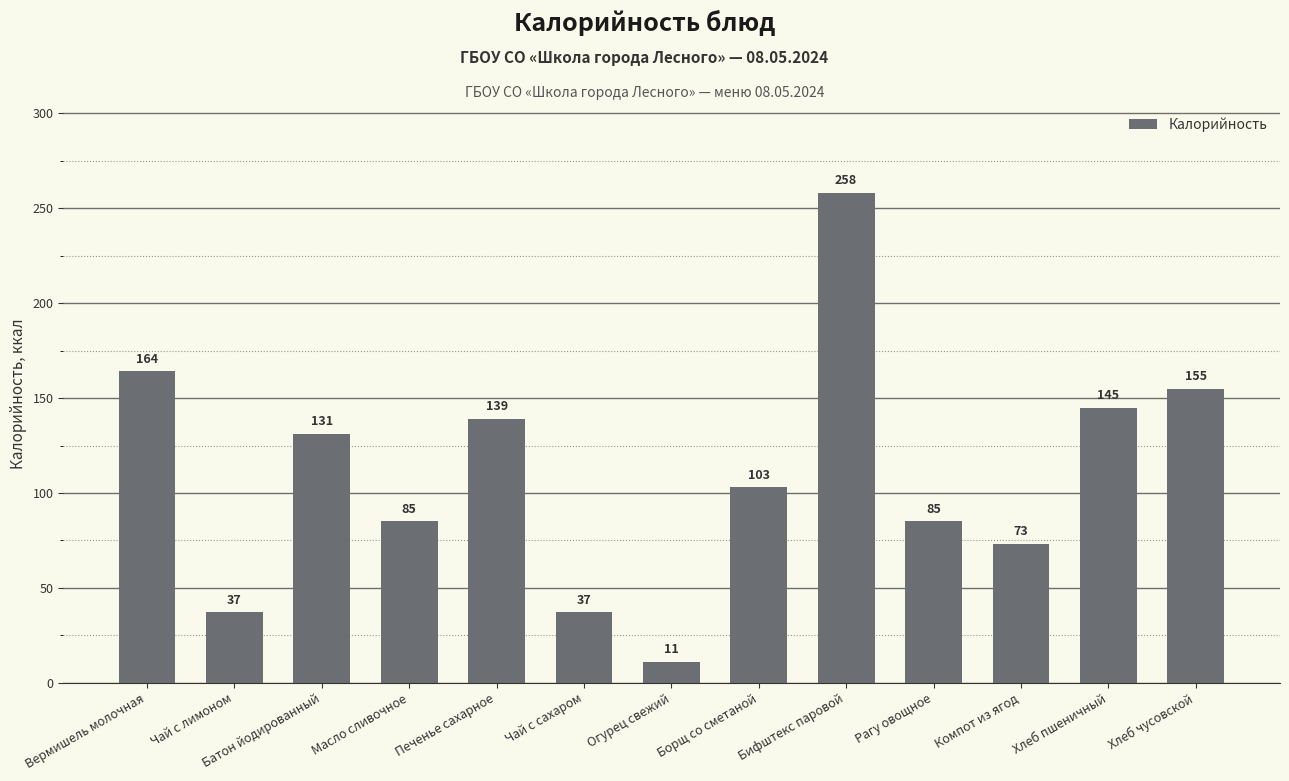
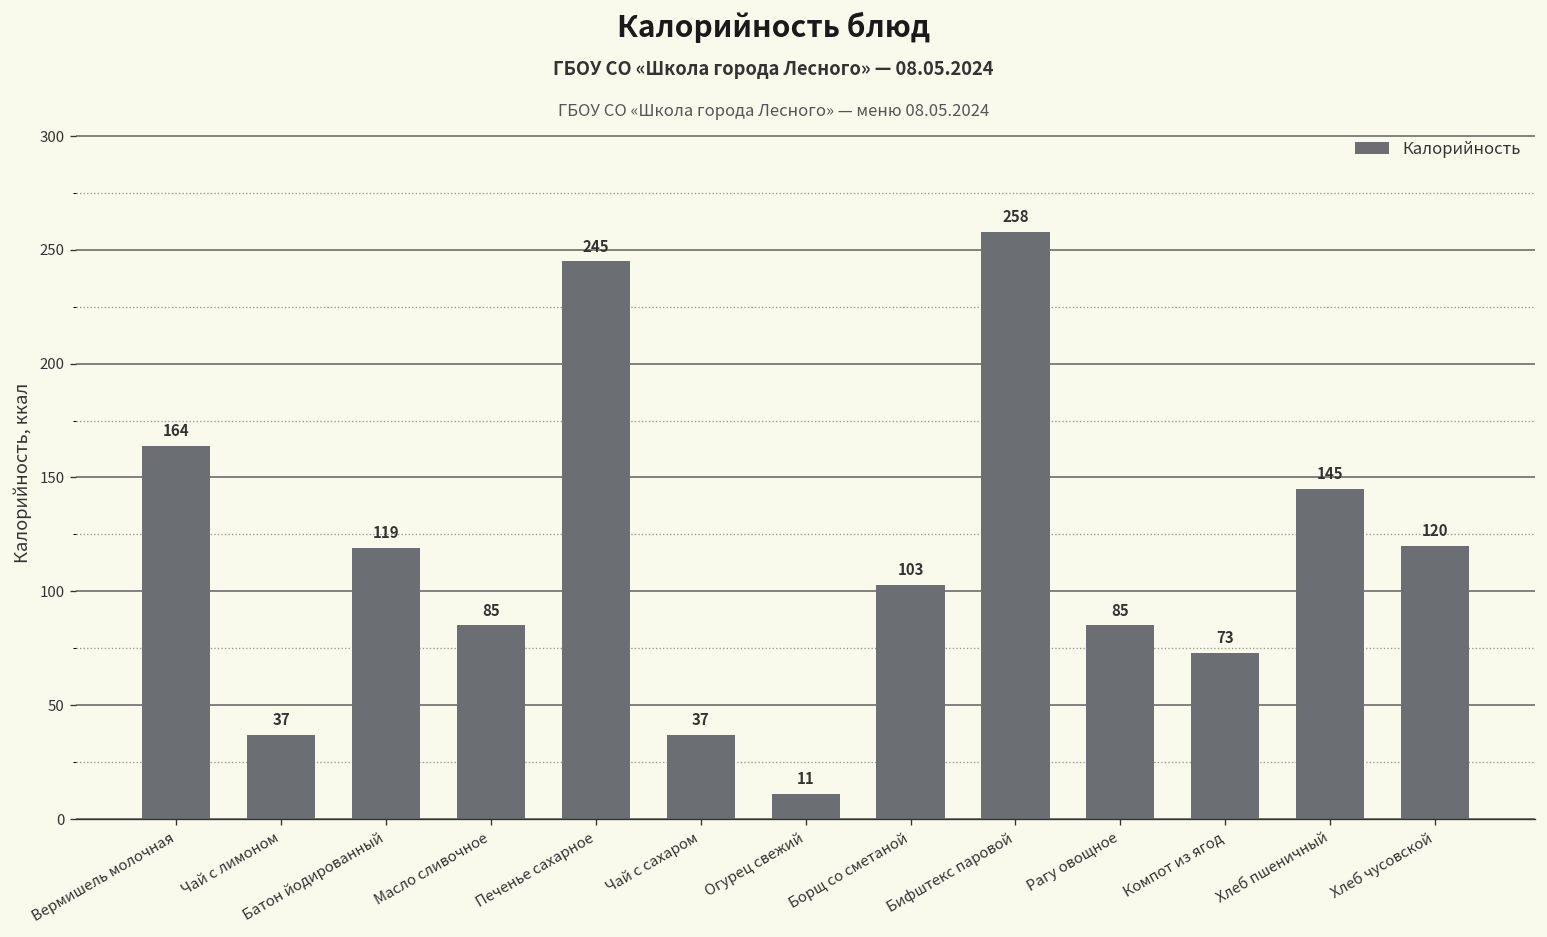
  {
    "Вермишель молочная": 164,
    "Чай с лимоном": 37,
-   "Батон йодированный": 131,
+   "Батон йодированный": 119,
    "Масло сливочное": 85,
-   "Печенье сахарное": 139,
+   "Печенье сахарное": 245,
    "Чай с сахаром": 37,
    "Огурец свежий": 11,
    "Борщ со сметаной": 103,
    "Бифштекс паровой": 258,
    "Рагу овощное": 85,
    "Компот из ягод": 73,
    "Хлеб пшеничный": 145,
-   "Хлеб чусовской": 155
+   "Хлеб чусовской": 120
  }
